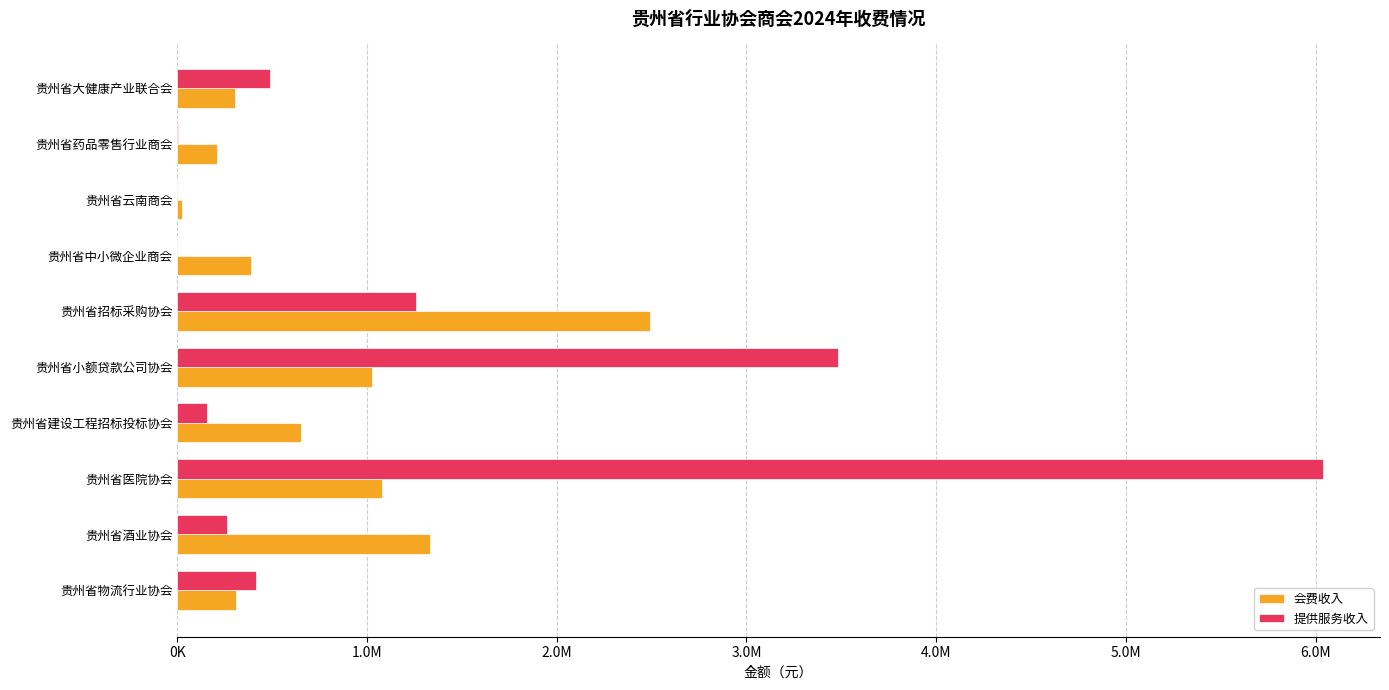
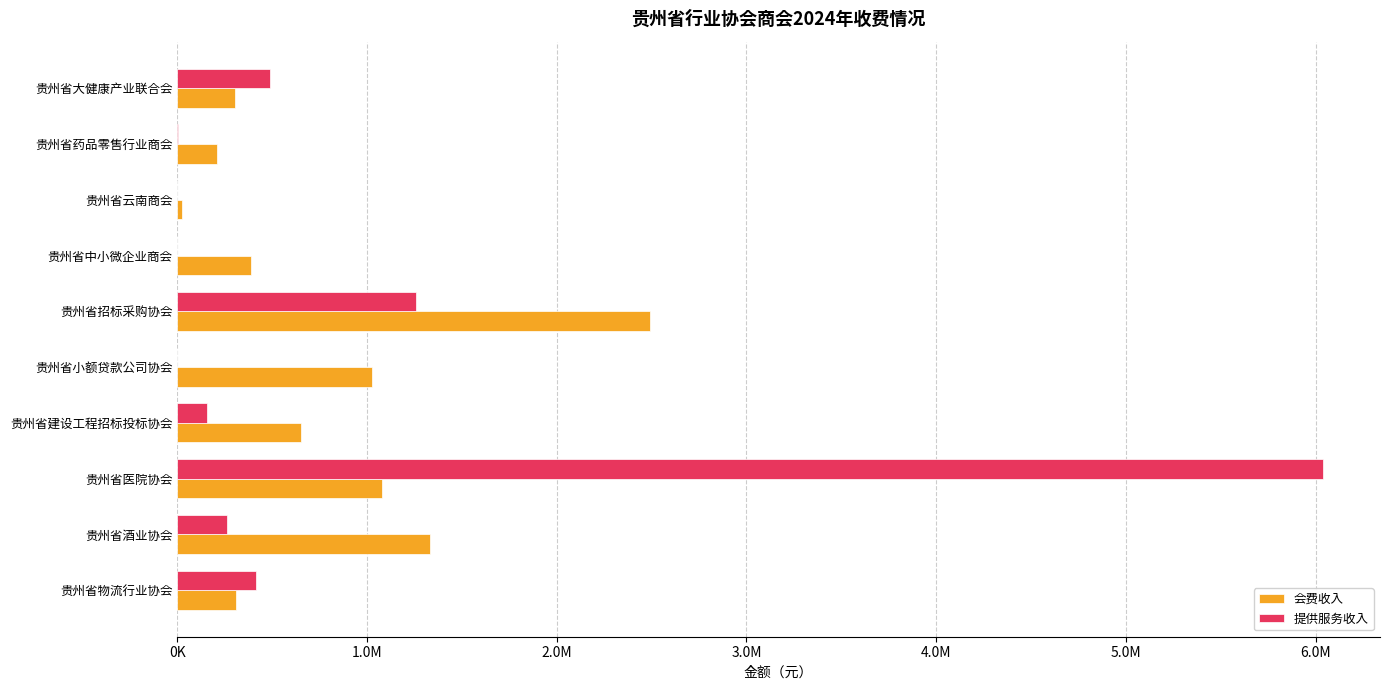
  {
    "会费收入": {
      "贵州省大健康产业联合会": 300000,
      "贵州省药品零售行业商会": 210000,
      "贵州省云南商会": 20000,
      "贵州省中小微企业商会": 390000,
      "贵州省招标采购协会": 2490000,
      "贵州省小额贷款公司协会": 1030000,
      "贵州省建设工程招标投标协会": 650000,
      "贵州省医院协会": 1080000,
      "贵州省酒业协会": 1330000,
      "贵州省物流行业协会": 310000
    },
    "提供服务收入": {
      "贵州省大健康产业联合会": 490000,
      "贵州省云南商会": 0,
      "贵州省中小微企业商会": 0,
      "贵州省招标采购协会": 1260000,
-     "贵州省小额贷款公司协会": 3480000,
+     "贵州省小额贷款公司协会": 0,
      "贵州省建设工程招标投标协会": 160000,
      "贵州省医院协会": 6040000,
      "贵州省酒业协会": 260000,
      "贵州省物流行业协会": 420000
    }
  }
